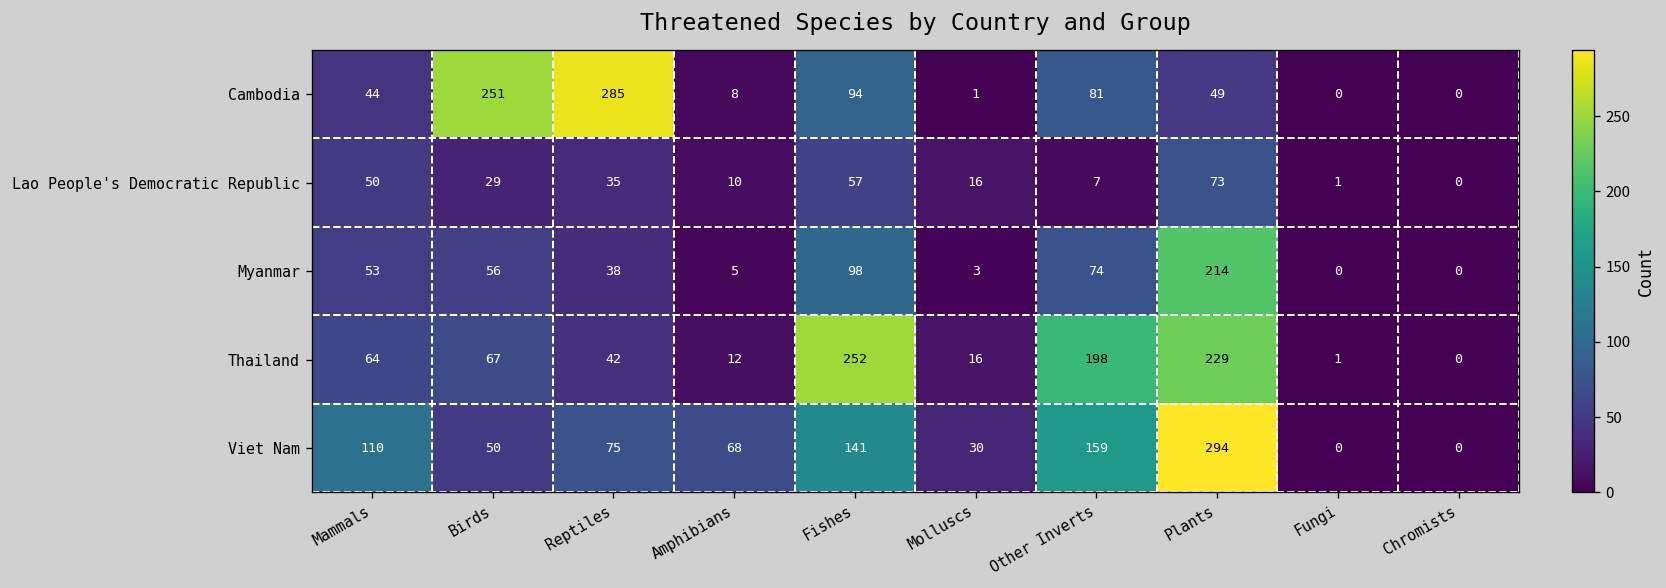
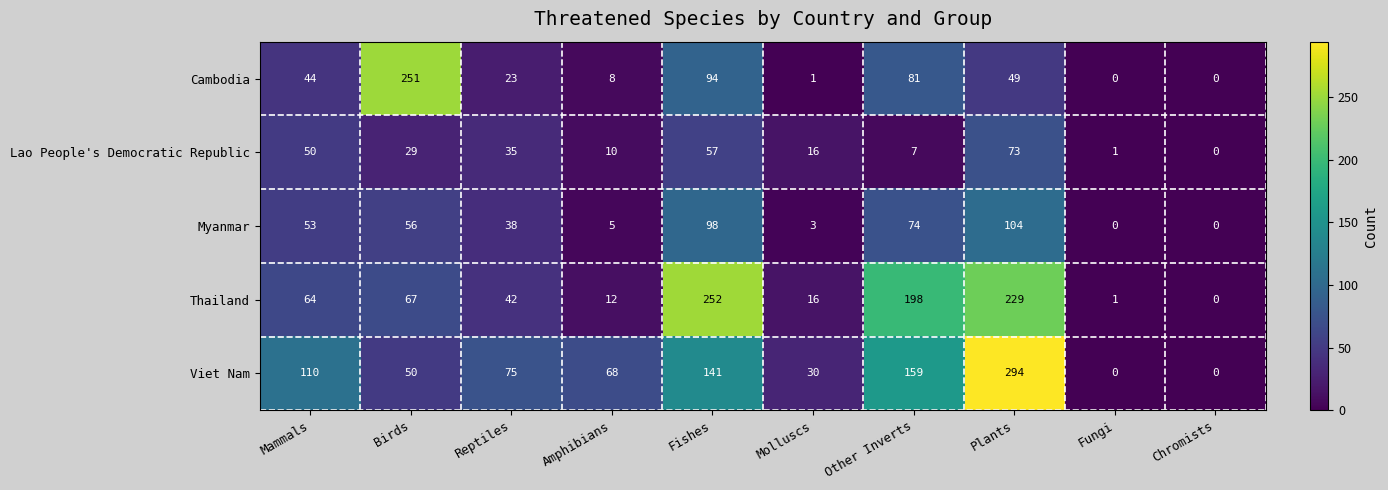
  {
    "Cambodia": {
      "Mammals": 44,
      "Birds": 251,
-     "Reptiles": 285,
+     "Reptiles": 23,
      "Amphibians": 8,
      "Fishes": 94,
      "Molluscs": 1,
      "Other Inverts": 81,
      "Plants": 49,
      "Fungi": 0,
      "Chromists": 0
    },
    "Lao People's Democratic Republic": {
      "Mammals": 50,
      "Birds": 29,
      "Reptiles": 35,
      "Amphibians": 10,
      "Fishes": 57,
      "Molluscs": 16,
      "Other Inverts": 7,
      "Plants": 73,
      "Fungi": 1,
      "Chromists": 0
    },
    "Myanmar": {
      "Mammals": 53,
      "Birds": 56,
      "Reptiles": 38,
      "Amphibians": 5,
      "Fishes": 98,
      "Molluscs": 3,
      "Other Inverts": 74,
-     "Plants": 214,
+     "Plants": 104,
      "Fungi": 0,
      "Chromists": 0
    },
    "Thailand": {
      "Mammals": 64,
      "Birds": 67,
      "Reptiles": 42,
      "Amphibians": 12,
      "Fishes": 252,
      "Molluscs": 16,
      "Other Inverts": 198,
      "Plants": 229,
      "Fungi": 1,
      "Chromists": 0
    },
    "Viet Nam": {
      "Mammals": 110,
      "Birds": 50,
      "Reptiles": 75,
      "Amphibians": 68,
      "Fishes": 141,
      "Molluscs": 30,
      "Other Inverts": 159,
      "Plants": 294,
      "Fungi": 0,
      "Chromists": 0
    }
  }
